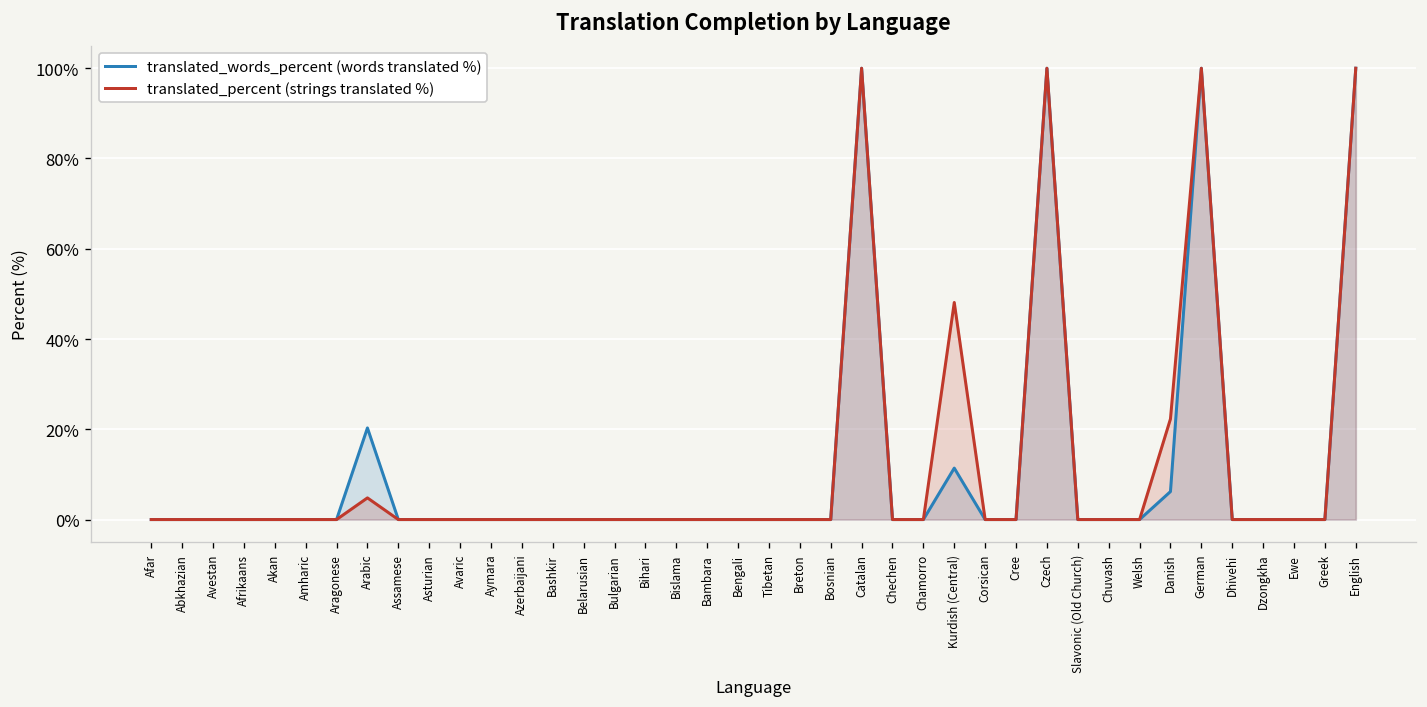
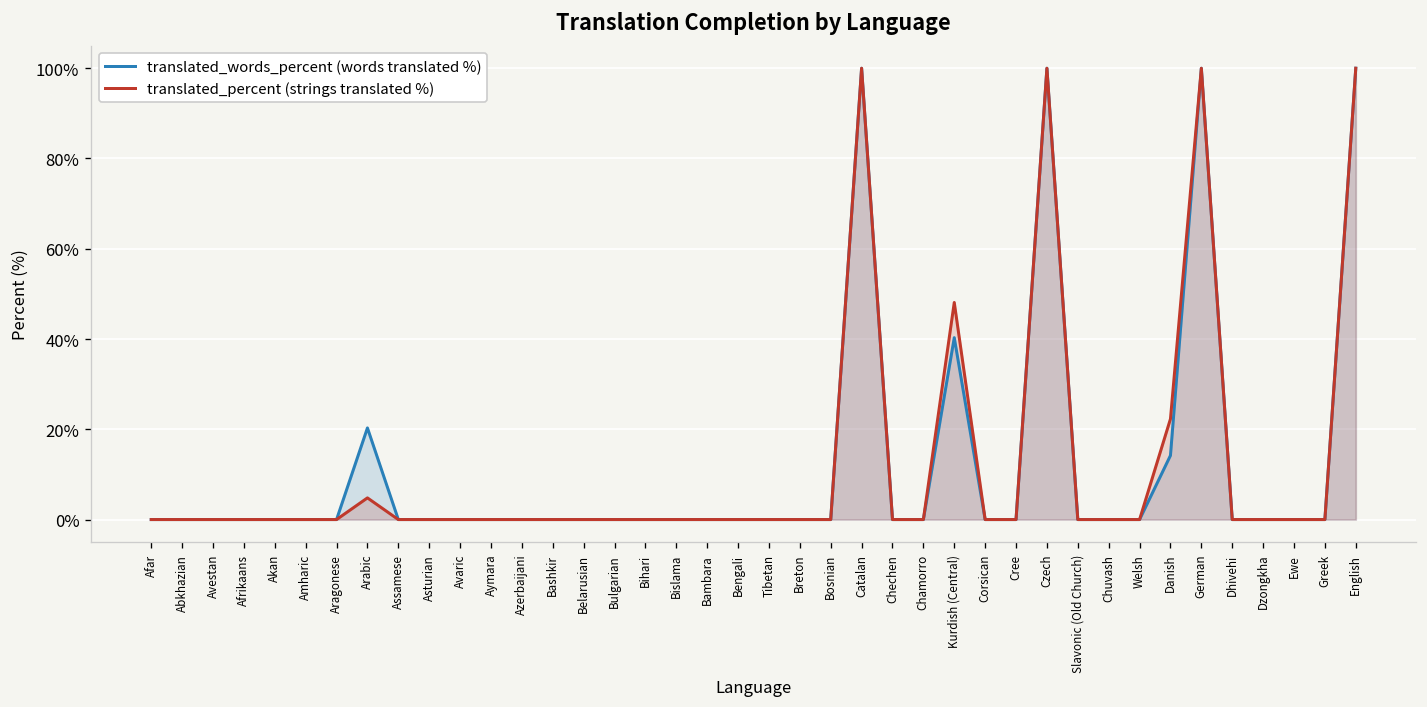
  {
    "translated_words_percent (words translated %)": {
      "Arabic": "20%",
-     "Kurdish (Central)": "11%",
-     "Danish": "6%"
+     "Kurdish (Central)": "40%",
+     "Danish": "14%"
    },
    "translated_percent (strings translated %)": {
      "Arabic": "5%",
      "Kurdish (Central)": "48%",
      "Danish": "22%"
    }
  }
